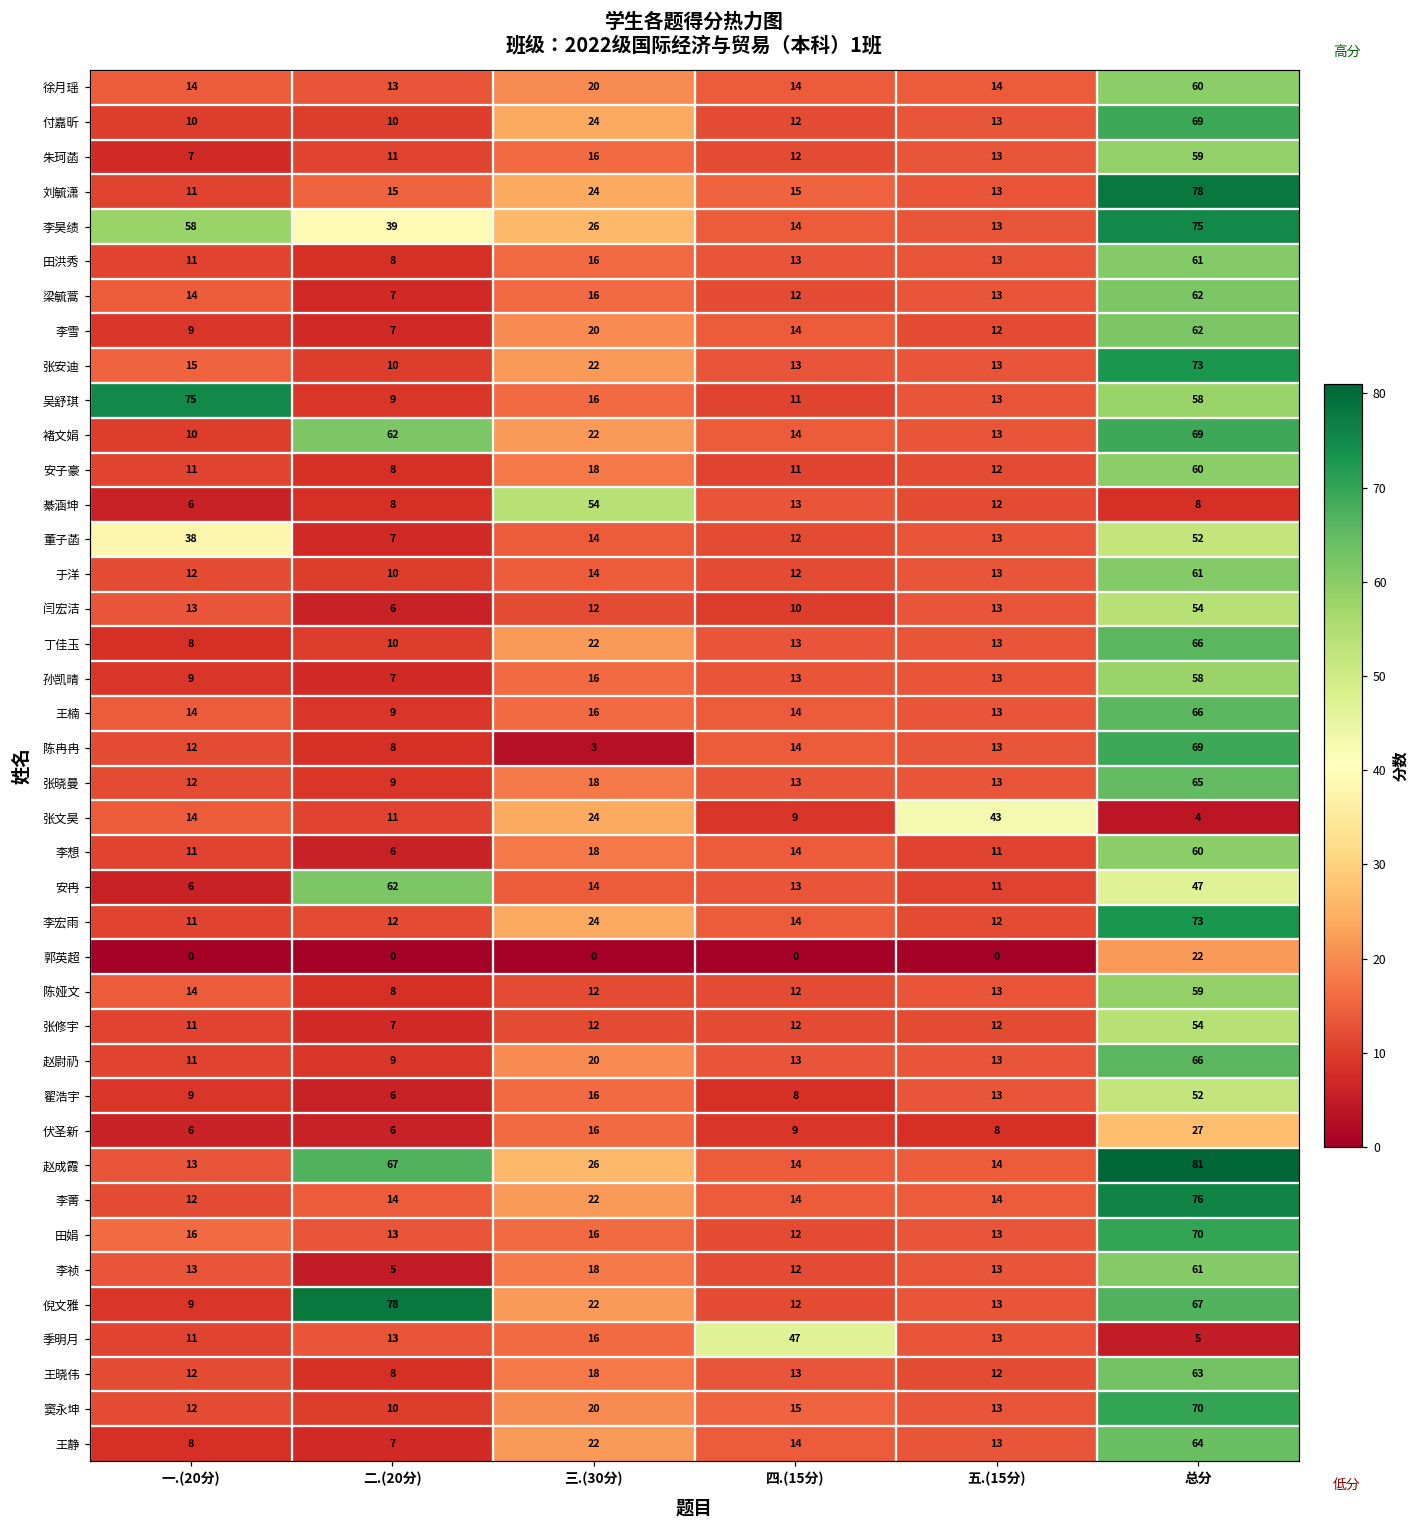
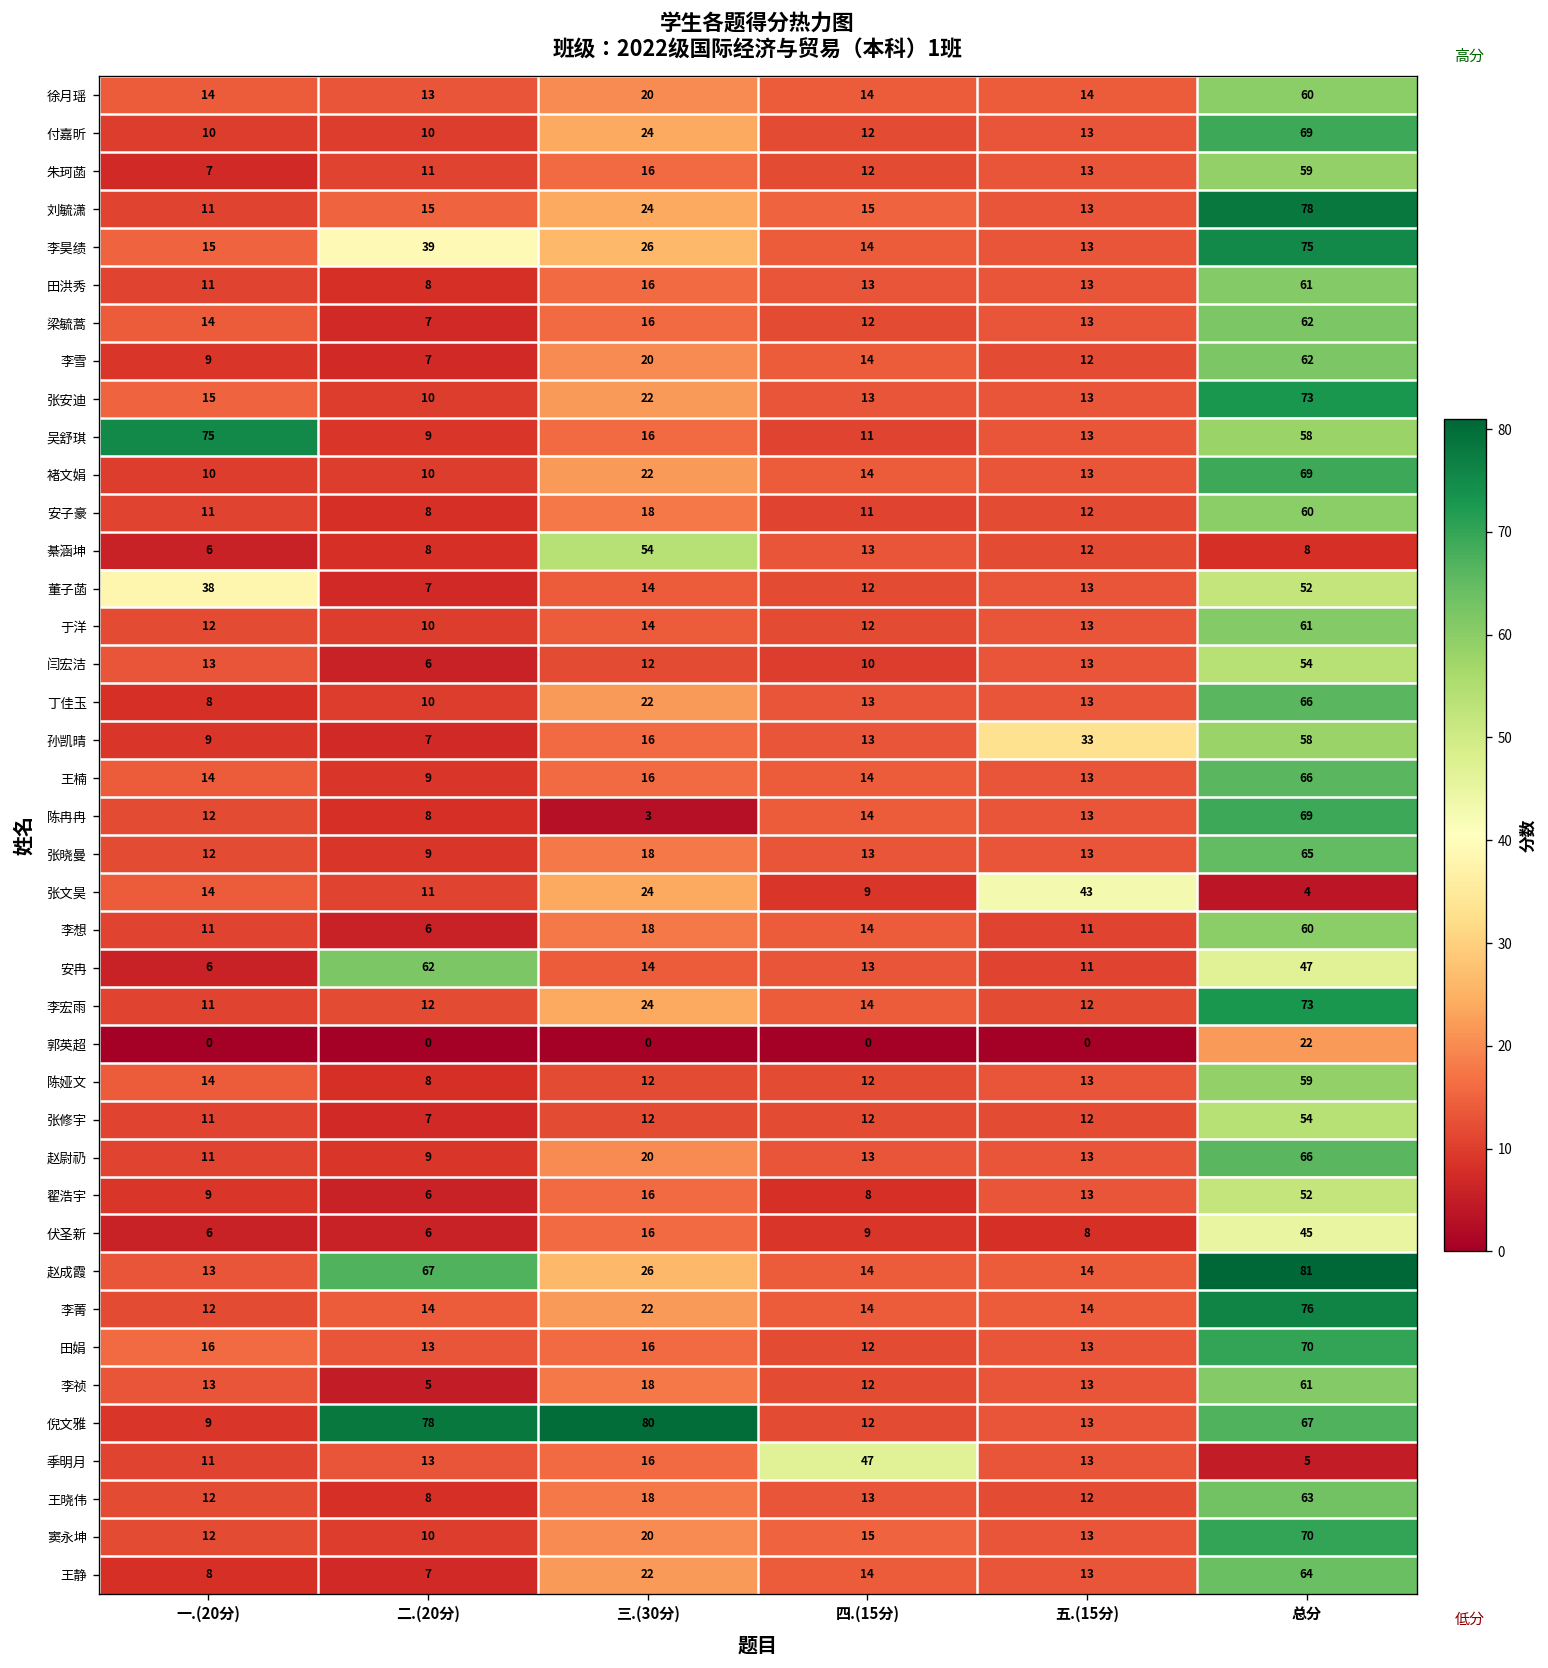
  {
    "李昊绩": {
-     "一.(20分)": 58,
+     "一.(20分)": 15,
      "二.(20分)": 39,
      "三.(30分)": 26,
      "四.(15分)": 14,
      "五.(15分)": 13,
      "总分": 75
    },
    "褚文娟": {
      "一.(20分)": 10,
-     "二.(20分)": 62,
+     "二.(20分)": 10,
      "三.(30分)": 22,
      "四.(15分)": 14,
      "五.(15分)": 13,
      "总分": 69
    },
    "孙凯晴": {
      "一.(20分)": 9,
      "二.(20分)": 7,
      "三.(30分)": 16,
      "四.(15分)": 13,
-     "五.(15分)": 13,
+     "五.(15分)": 33,
      "总分": 58
    },
    "伏圣新": {
      "一.(20分)": 6,
      "二.(20分)": 6,
      "三.(30分)": 16,
      "四.(15分)": 9,
      "五.(15分)": 8,
-     "总分": 27
+     "总分": 45
    },
    "倪文雅": {
      "一.(20分)": 9,
      "二.(20分)": 78,
-     "三.(30分)": 22,
+     "三.(30分)": 80,
      "四.(15分)": 12,
      "五.(15分)": 13,
      "总分": 67
    }
  }
